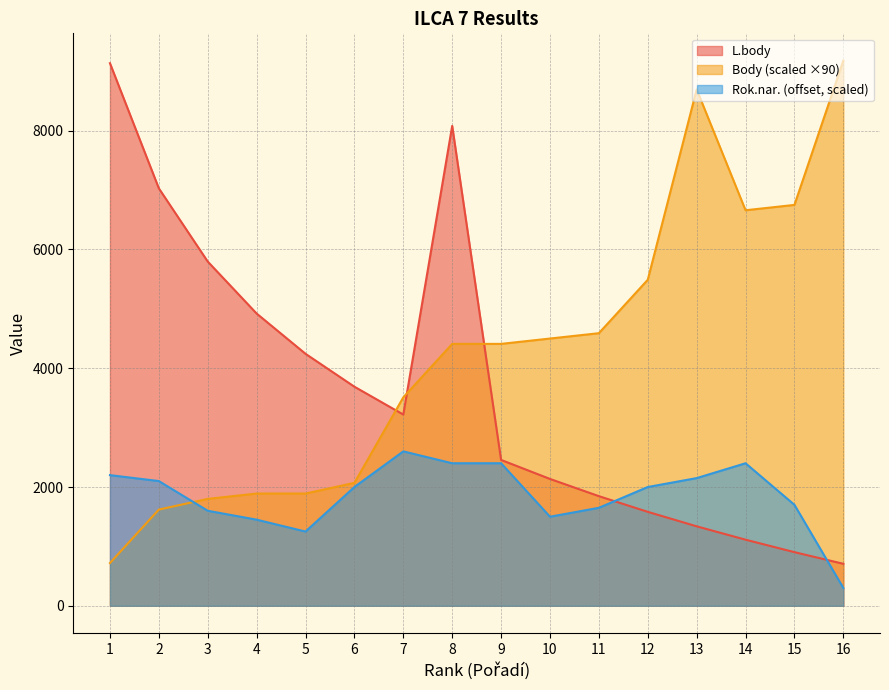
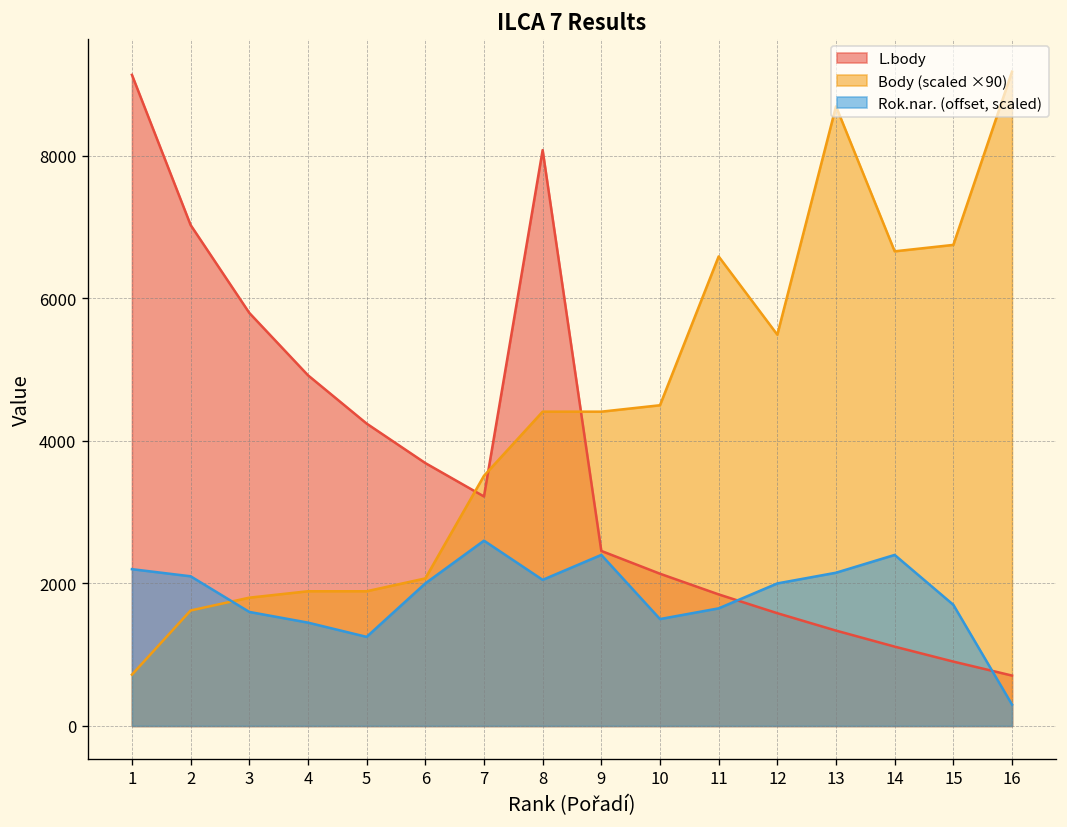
  {
    "L.body": {
      "1": 9100,
      "2": 7000,
      "3": 5800,
      "4": 4900,
      "5": 4200,
      "6": 3700,
      "7": 3200,
      "8": 8100,
      "9": 2500,
      "10": 2100,
      "11": 1800,
      "12": 1600,
      "13": 1300,
      "14": 1100,
      "15": 900,
      "16": 700
    },
    "Body (scaled ×90)": {
      "1": 700,
      "2": 1600,
      "3": 1800,
      "4": 1900,
      "5": 1900,
      "6": 2100,
      "7": 3500,
      "8": 4400,
      "9": 4400,
      "10": 4500,
-     "11": 4600,
+     "11": 6600,
      "12": 5500,
      "14": 6700,
      "15": 6800
    },
    "Rok.nar. (offset, scaled)": {
      "1": 2200,
      "2": 2100,
      "3": 1600,
      "4": 1500,
      "5": 1300,
      "6": 2000,
      "7": 2600,
-     "8": 2400,
+     "8": 2100,
      "9": 2400,
      "10": 1500,
      "11": 1700,
      "12": 2000,
      "13": 2200,
      "14": 2400,
      "15": 1700,
      "16": 300
    }
  }
